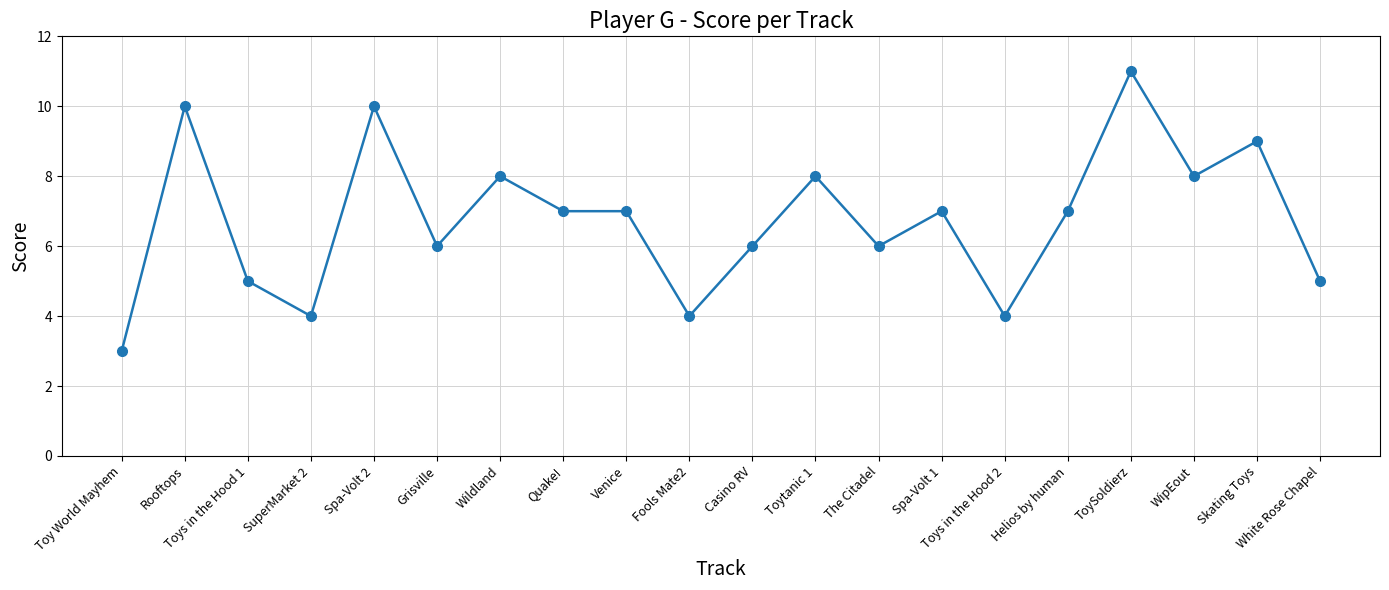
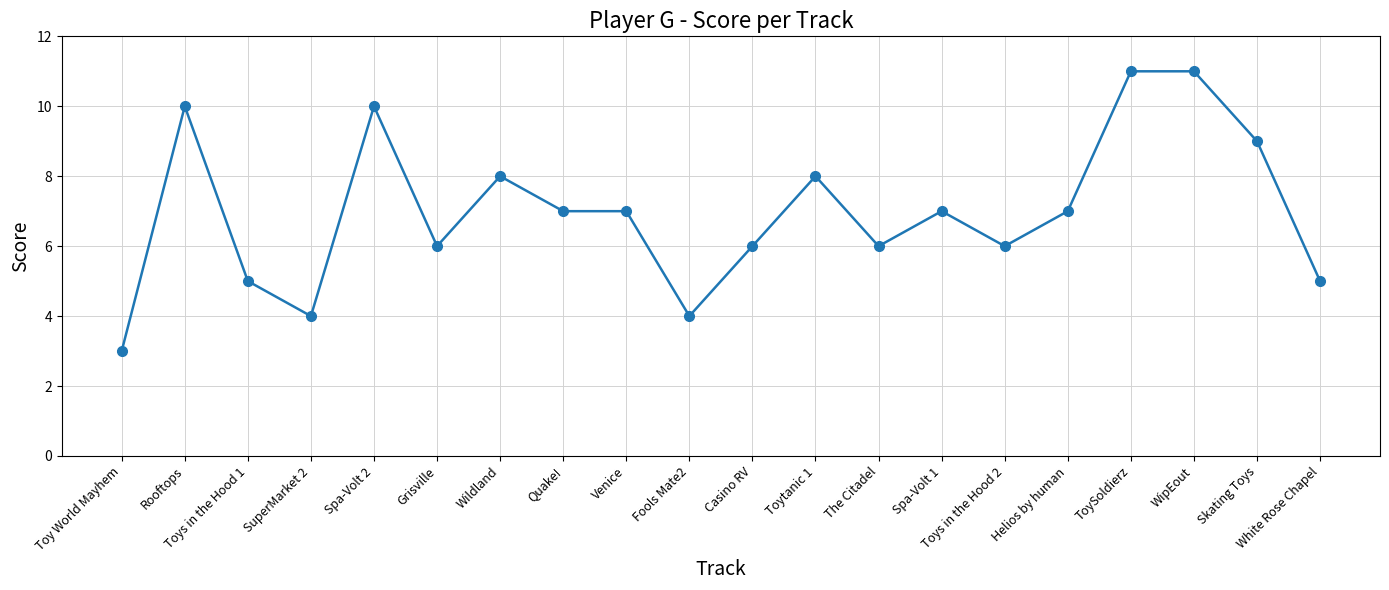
  {
    "Toy World Mayhem": 3,
    "Rooftops": 10,
    "Toys in the Hood 1": 5,
    "SuperMarket 2": 4,
    "Spa-Volt 2": 10,
    "Grisville": 6,
    "Wildland": 8,
    "Quake!": 7,
    "Venice": 7,
    "Fools Mate2": 4,
    "Casino RV": 6,
    "Toytanic 1": 8,
    "The Citadel": 6,
    "Spa-Volt 1": 7,
-   "Toys in the Hood 2": 4,
+   "Toys in the Hood 2": 6,
    "Helios by human": 7,
    "ToySoldierz": 11,
-   "WipEout": 8,
+   "WipEout": 11,
    "Skating Toys": 9,
    "White Rose Chapel": 5
  }
